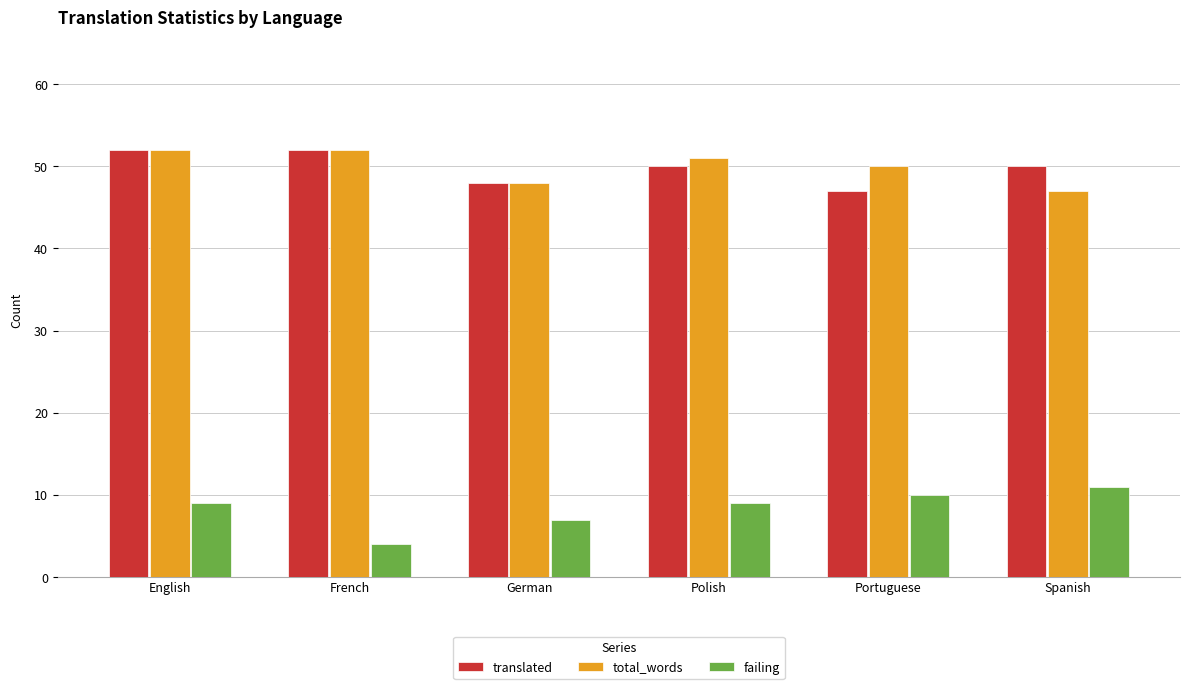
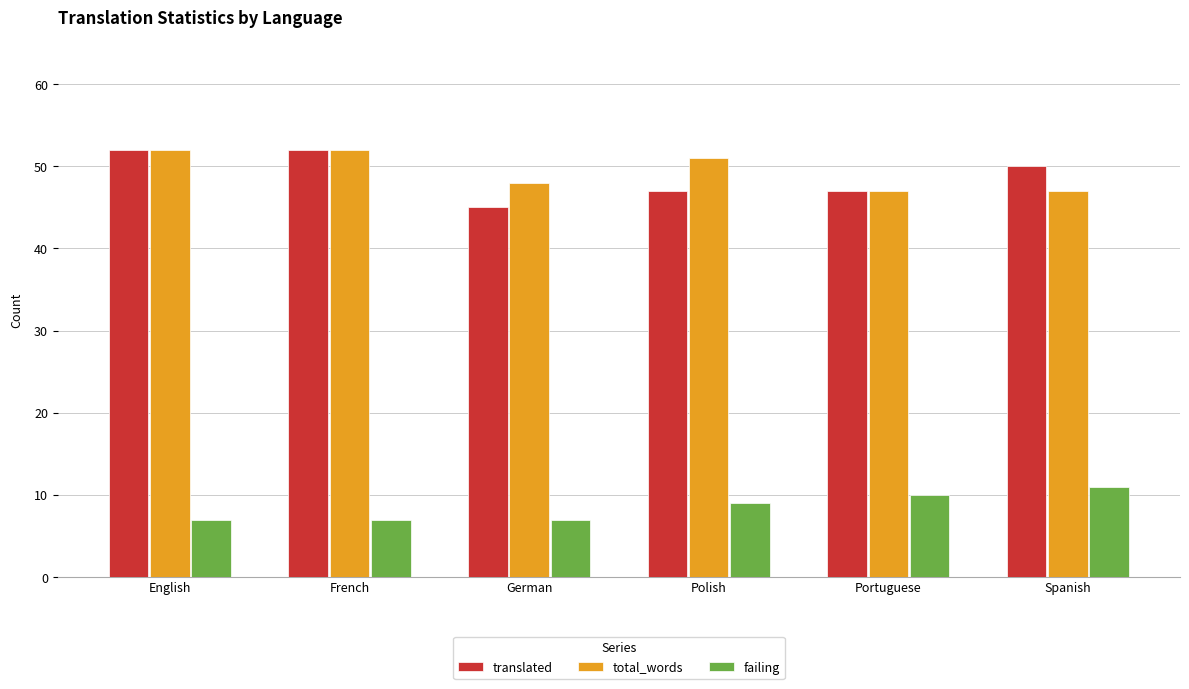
  {
    "translated": {
      "English": 52,
      "French": 52,
-     "German": 48,
-     "Polish": 50,
+     "German": 45,
+     "Polish": 47,
      "Portuguese": 47,
      "Spanish": 50
    },
    "total_words": {
      "English": 52,
      "French": 52,
      "German": 48,
      "Polish": 51,
-     "Portuguese": 50,
+     "Portuguese": 47,
      "Spanish": 47
    },
    "failing": {
-     "English": 9,
-     "French": 4,
+     "English": 7,
+     "French": 7,
      "German": 7,
      "Polish": 9,
      "Portuguese": 10,
      "Spanish": 11
    }
  }
